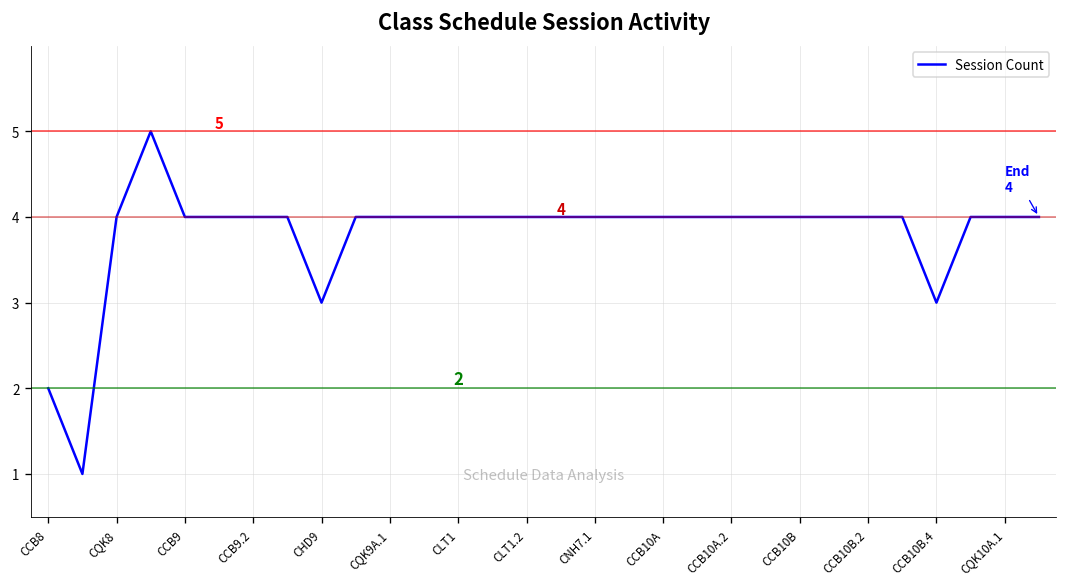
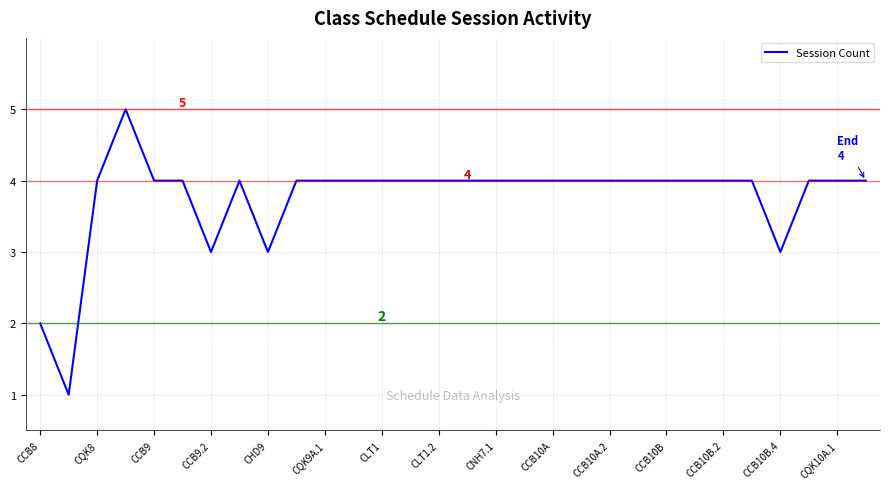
  {
-   "CCB9.2": 4,
+   "CCB9.2": 3,
    "CHD9": 3,
    "CQK9A.1": 4,
    "CCB10A.2": 4,
    "CCB10B.2": 4,
    "CCB10B.4": 3
  }
